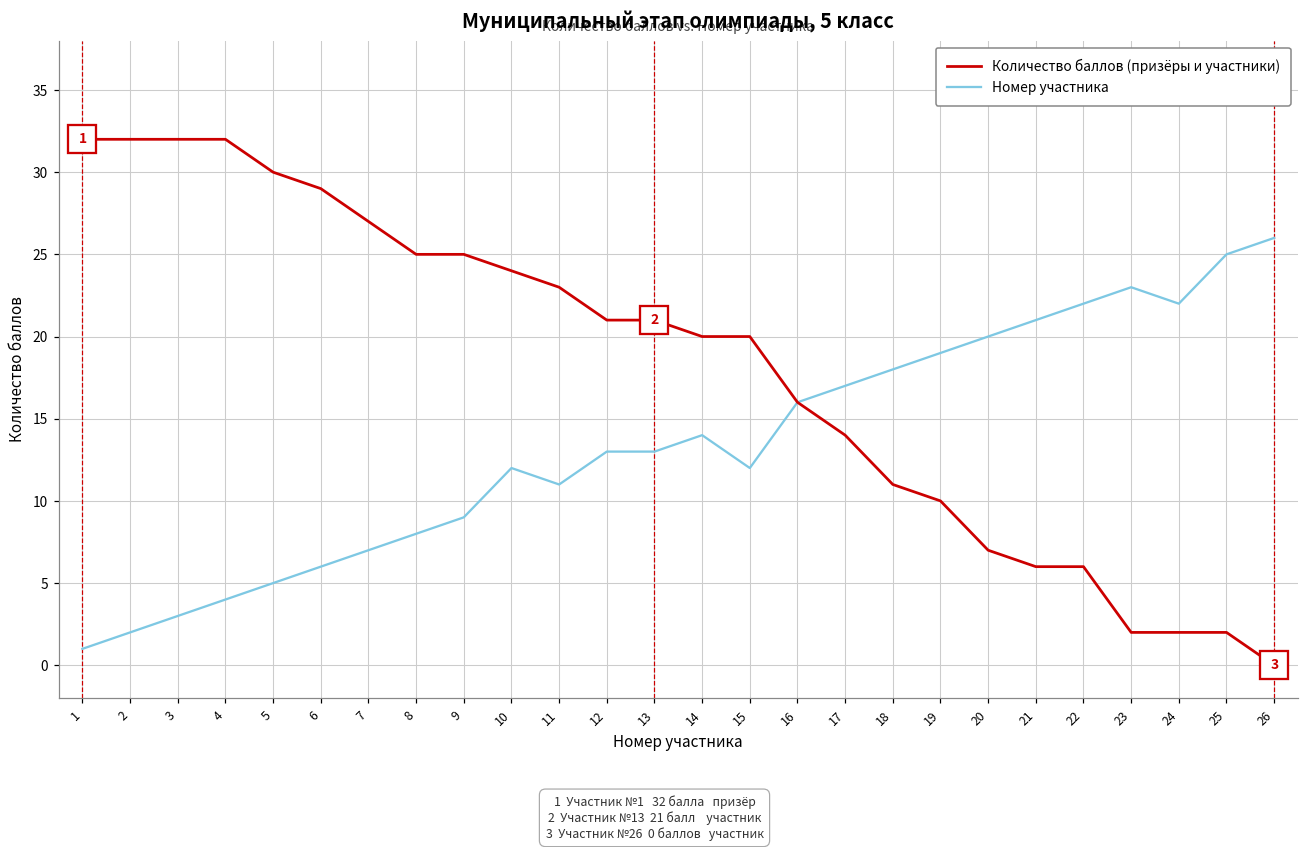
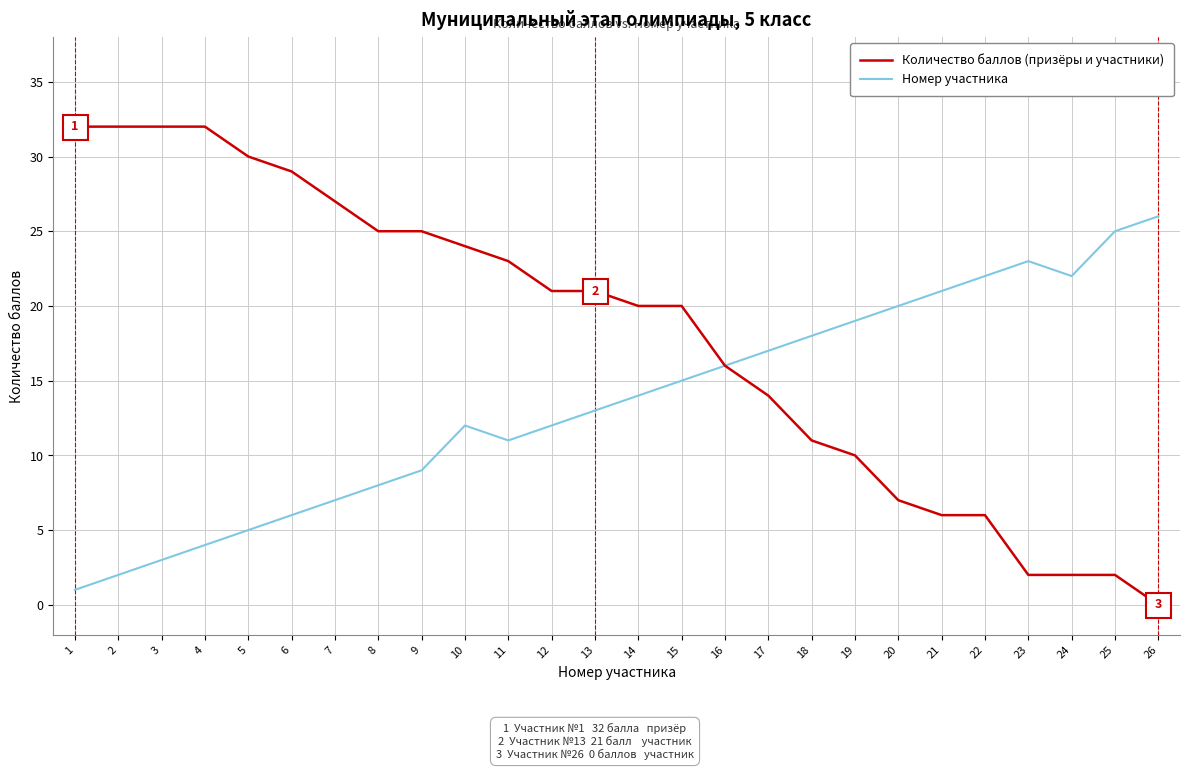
  {
    "Количество баллов (призёры и участники)": {
      "2": 32,
      "3": 32,
      "4": 32,
      "5": 30,
      "6": 29,
      "7": 27,
      "8": 25,
      "9": 25,
      "10": 24,
      "11": 23,
      "12": 21,
      "14": 20,
      "15": 20,
      "17": 14,
      "18": 11,
      "19": 10,
      "20": 7,
      "21": 6,
      "22": 6,
      "23": 2,
      "24": 2,
      "25": 2
    },
    "Номер участника": {
      "1": 1,
      "2": 2,
      "3": 3,
      "4": 4,
      "5": 5,
      "6": 6,
      "7": 7,
      "8": 8,
      "9": 9,
      "10": 12,
      "11": 11,
-     "12": 13,
+     "12": 12,
      "13": 13,
      "14": 14,
-     "15": 12,
+     "15": 15,
      "17": 17,
      "18": 18,
      "19": 19,
      "20": 20,
      "21": 21,
      "22": 22,
      "23": 23,
      "24": 22,
      "25": 25,
      "26": 26
    }
  }
